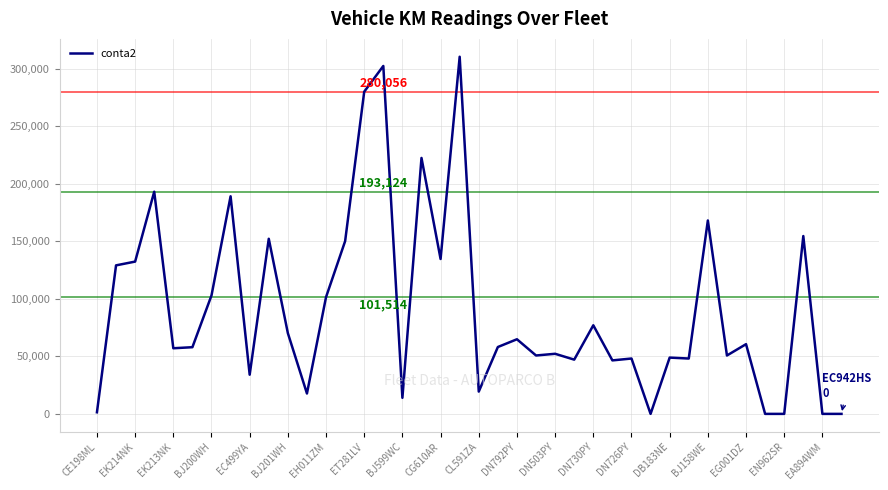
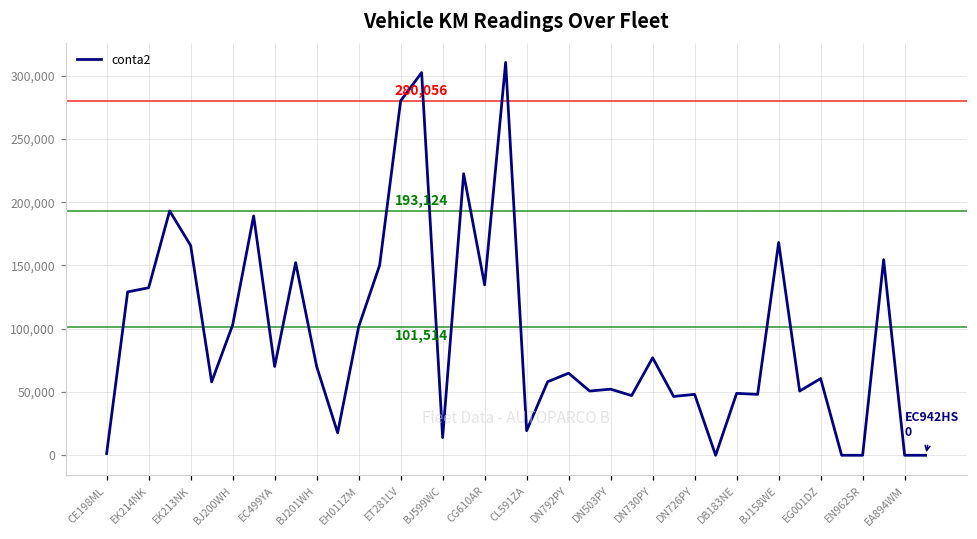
  {
    "CE198ML": "1,000",
    "EK214NK": "132,000",
-   "EK213NK": "57,000",
+   "EK213NK": "166,000",
    "BJ200WH": "103,000",
-   "EC499YA": "34,000",
+   "EC499YA": "70,000",
    "BJ201WH": "70,000",
    "EH011ZM": "102,000",
    "BJ599WC": "14,000",
    "CG610AR": "135,000",
    "CL591ZA": "19,000",
    "DN792PY": "65,000",
    "DN503PY": "52,000",
    "DN730PY": "77,000",
    "DN726PY": "48,000",
    "DB183NE": "49,000",
    "BJ158WE": "168,000",
    "EG001DZ": "61,000",
    "EN962SR": "0"
  }
